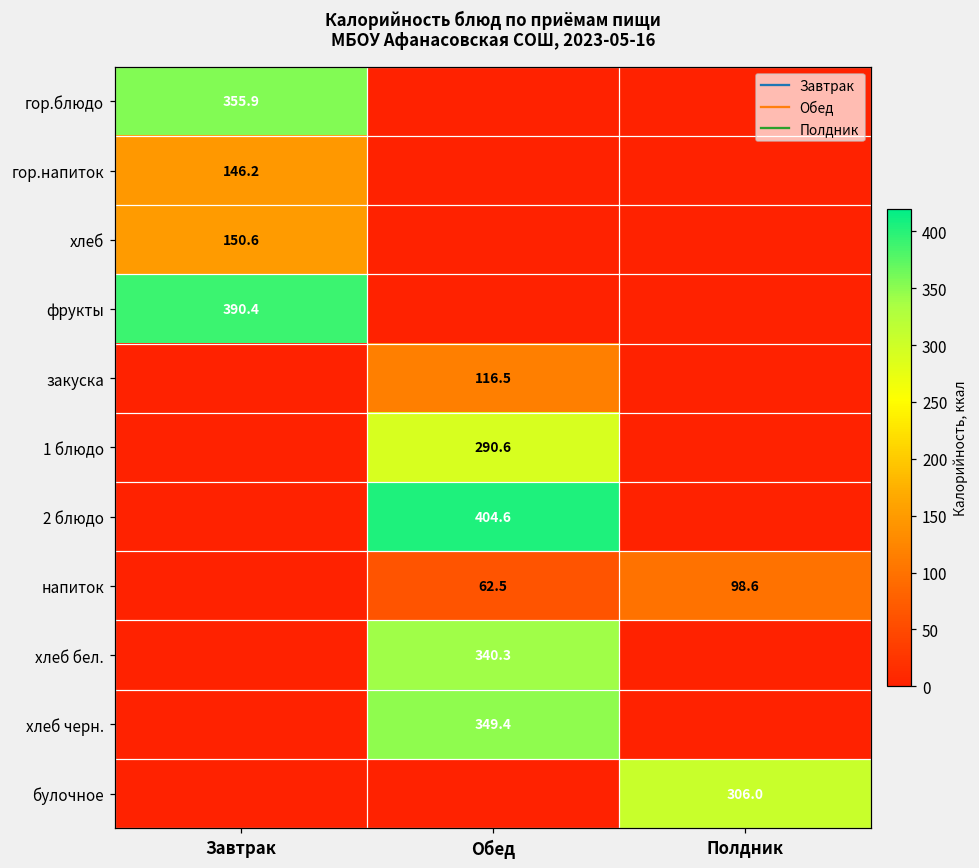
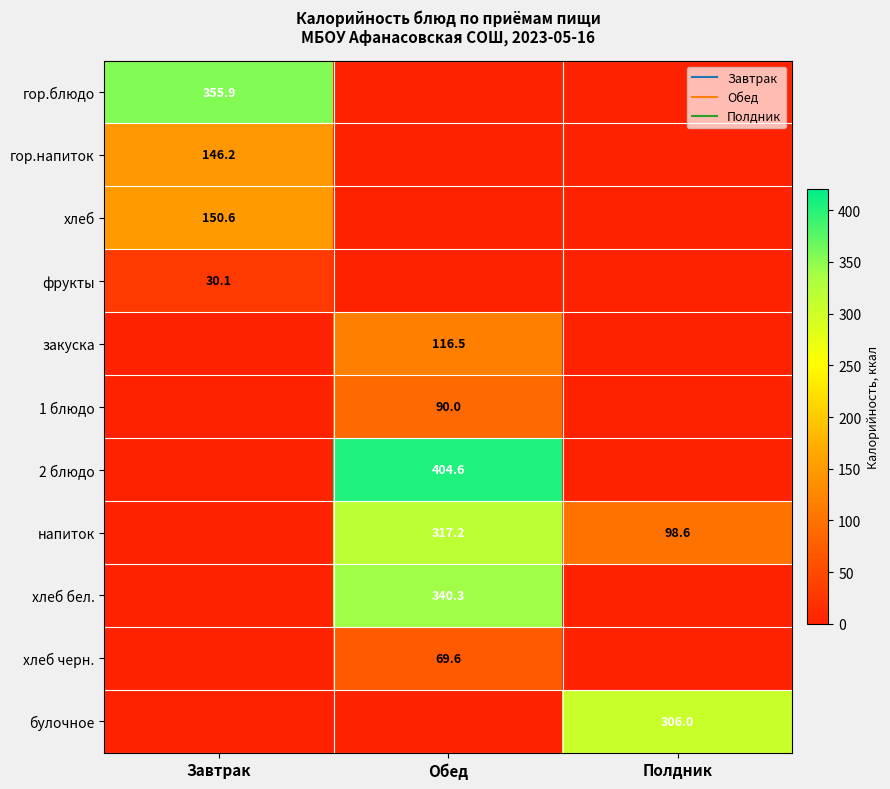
  {
    "гор.блюдо": {
      "Завтрак": 355.9
    },
    "гор.напиток": {
      "Завтрак": 146.2
    },
    "хлеб": {
      "Завтрак": 150.6
    },
    "фрукты": {
-     "Завтрак": 390.4
+     "Завтрак": 30.1
    },
    "закуска": {
      "Обед": 116.5
    },
    "1 блюдо": {
-     "Обед": 290.6
+     "Обед": 90.0
    },
    "2 блюдо": {
      "Обед": 404.6
    },
    "напиток": {
-     "Обед": 62.5,
+     "Обед": 317.2,
      "Полдник": 98.6
    },
    "хлеб бел.": {
      "Обед": 340.3
    },
    "хлеб черн.": {
-     "Обед": 349.4
+     "Обед": 69.6
    },
    "булочное": {
      "Полдник": 306.0
    }
  }
